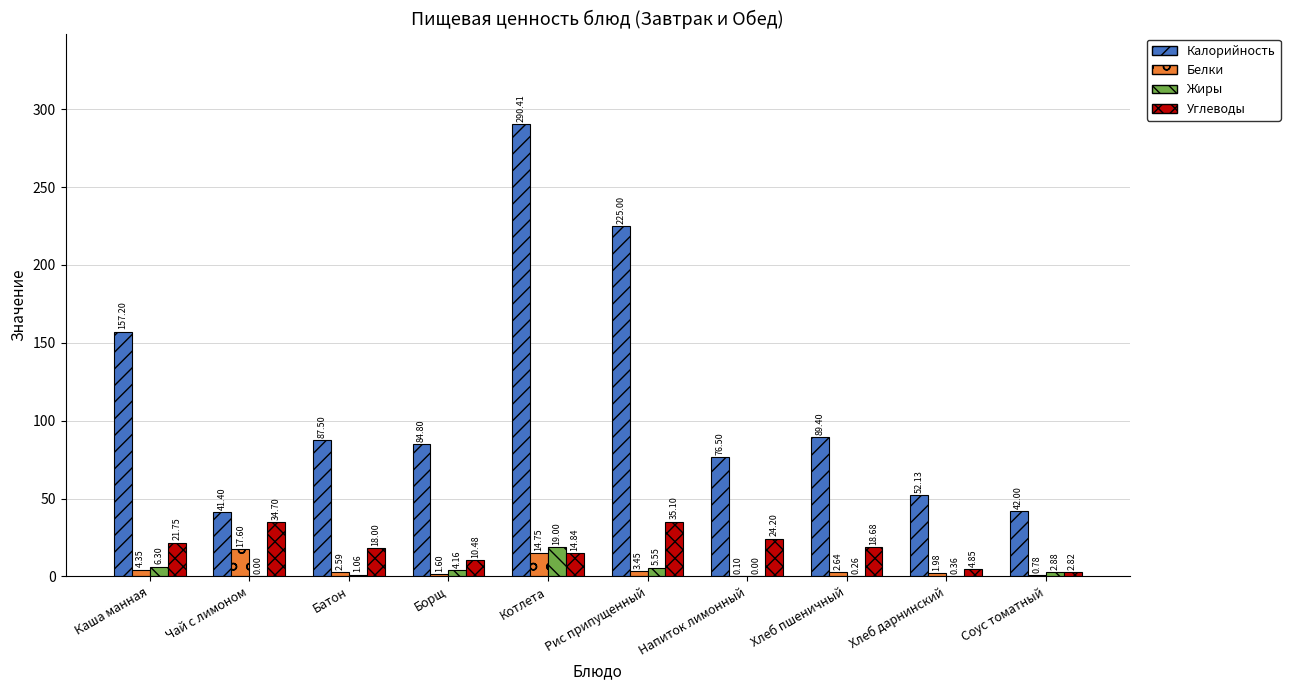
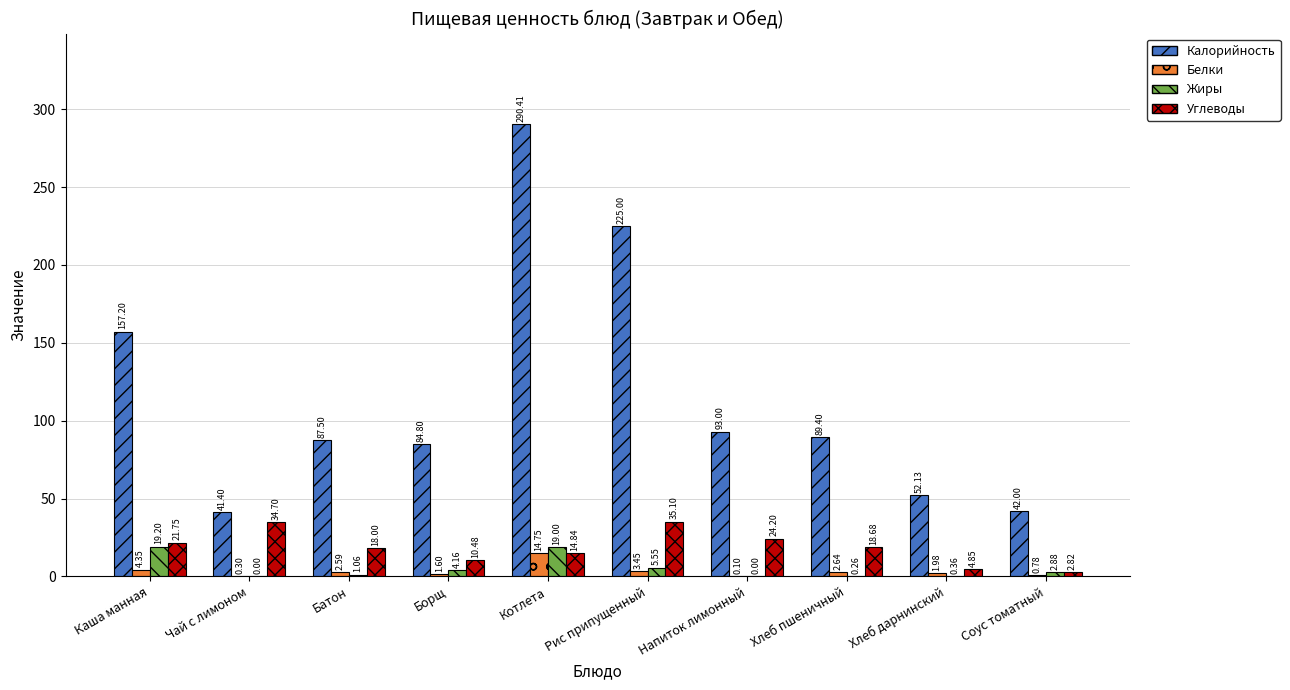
  {
    "Калорийность": {
      "Каша манная": 157.20,
      "Чай с лимоном": 41.40,
      "Батон": 87.50,
      "Борщ": 84.80,
      "Котлета": 290.41,
      "Рис припущенный": 225.00,
-     "Напиток лимонный": 76.50,
+     "Напиток лимонный": 93.00,
      "Хлеб пшеничный": 89.40,
      "Хлеб дарнинский": 52.13,
      "Соус томатный": 42.00
    },
    "Белки": {
      "Каша манная": 4.35,
-     "Чай с лимоном": 17.60,
+     "Чай с лимоном": 0.30,
      "Батон": 2.59,
      "Борщ": 1.60,
      "Котлета": 14.75,
      "Рис припущенный": 3.45,
      "Напиток лимонный": 0.10,
      "Хлеб пшеничный": 2.64,
      "Хлеб дарнинский": 1.98,
      "Соус томатный": 0.78
    },
    "Жиры": {
-     "Каша манная": 6.30,
+     "Каша манная": 19.20,
      "Чай с лимоном": 0.00,
      "Батон": 1.06,
      "Борщ": 4.16,
      "Котлета": 19.00,
      "Рис припущенный": 5.55,
      "Напиток лимонный": 0.00,
      "Хлеб пшеничный": 0.26,
      "Хлеб дарнинский": 0.36,
      "Соус томатный": 2.88
    },
    "Углеводы": {
      "Каша манная": 21.75,
      "Чай с лимоном": 34.70,
      "Батон": 18.00,
      "Борщ": 10.48,
      "Котлета": 14.84,
      "Рис припущенный": 35.10,
      "Напиток лимонный": 24.20,
      "Хлеб пшеничный": 18.68,
      "Хлеб дарнинский": 4.85,
      "Соус томатный": 2.82
    }
  }
